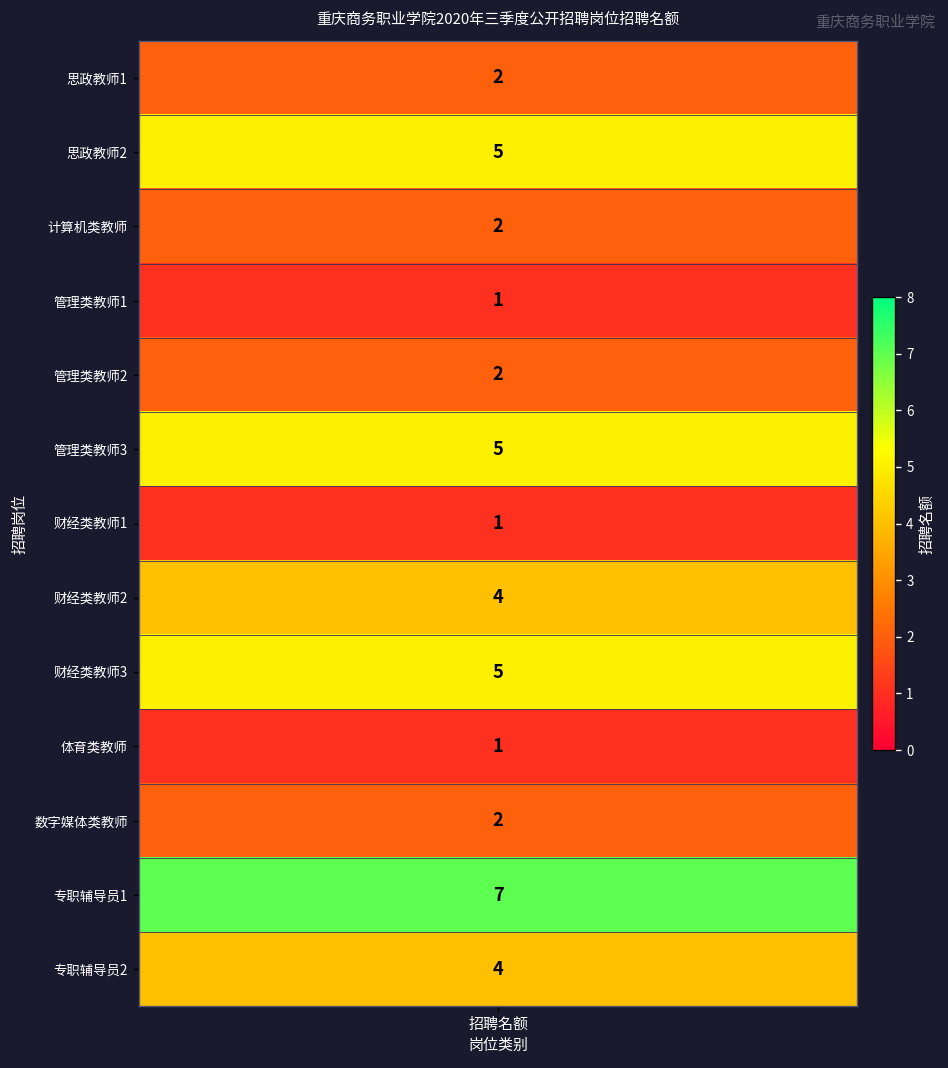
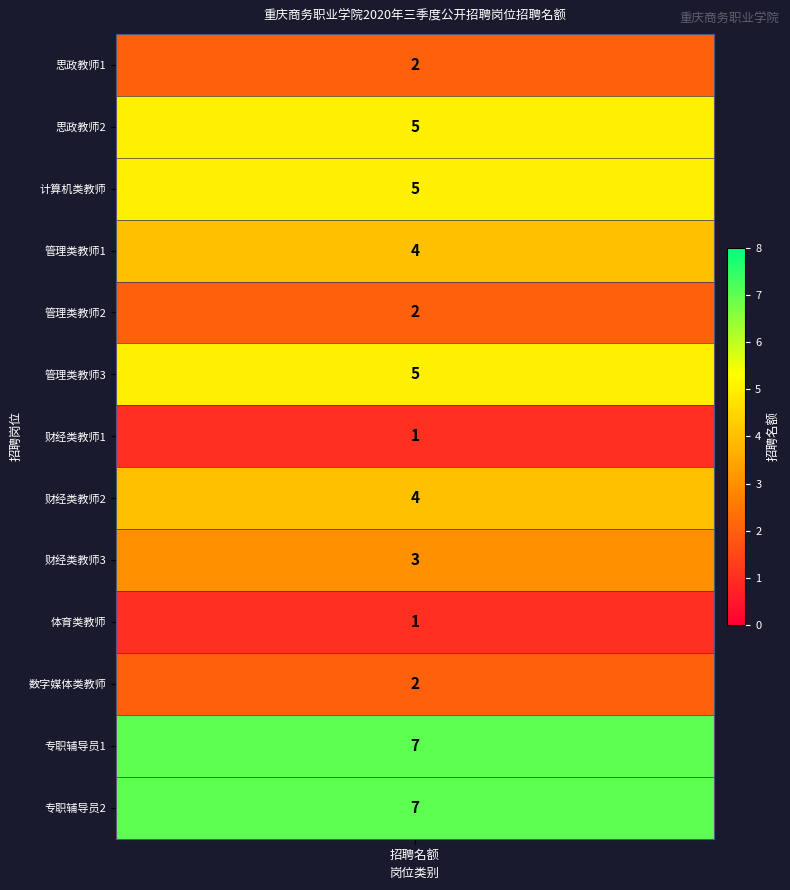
  {
    "思政教师1": {
      "招聘名额": 2
    },
    "思政教师2": {
      "招聘名额": 5
    },
    "计算机类教师": {
-     "招聘名额": 2
+     "招聘名额": 5
    },
    "管理类教师1": {
-     "招聘名额": 1
+     "招聘名额": 4
    },
    "管理类教师2": {
      "招聘名额": 2
    },
    "管理类教师3": {
      "招聘名额": 5
    },
    "财经类教师1": {
      "招聘名额": 1
    },
    "财经类教师2": {
      "招聘名额": 4
    },
    "财经类教师3": {
-     "招聘名额": 5
+     "招聘名额": 3
    },
    "体育类教师": {
      "招聘名额": 1
    },
    "数字媒体类教师": {
      "招聘名额": 2
    },
    "专职辅导员1": {
      "招聘名额": 7
    },
    "专职辅导员2": {
-     "招聘名额": 4
+     "招聘名额": 7
    }
  }
